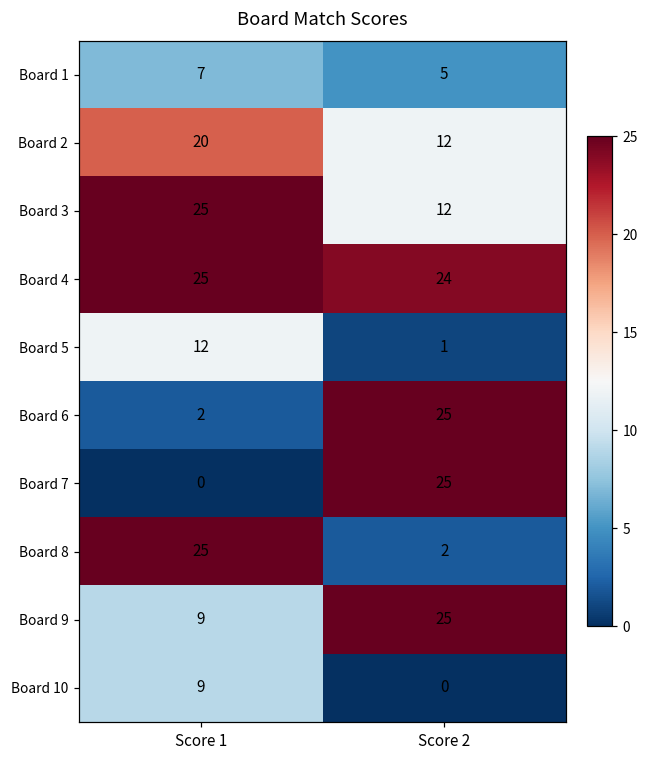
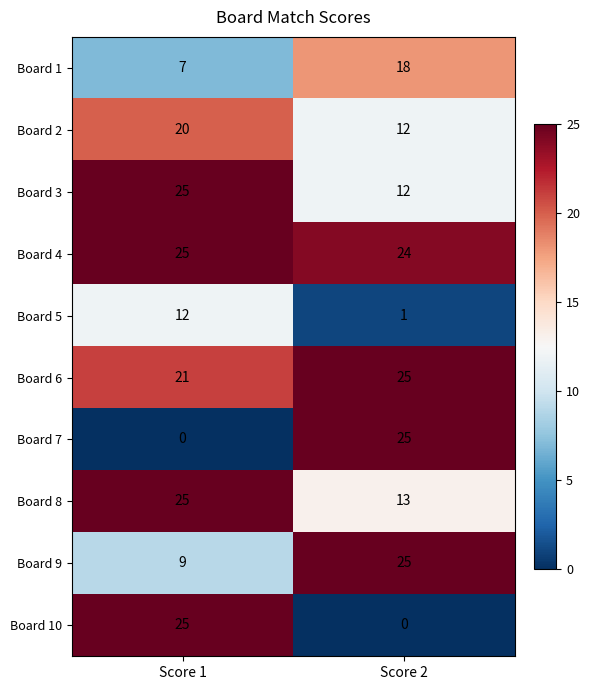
  {
    "Board 1": {
      "Score 1": 7,
-     "Score 2": 5
+     "Score 2": 18
    },
    "Board 2": {
      "Score 1": 20,
      "Score 2": 12
    },
    "Board 3": {
      "Score 1": 25,
      "Score 2": 12
    },
    "Board 4": {
      "Score 1": 25,
      "Score 2": 24
    },
    "Board 5": {
      "Score 1": 12,
      "Score 2": 1
    },
    "Board 6": {
-     "Score 1": 2,
+     "Score 1": 21,
      "Score 2": 25
    },
    "Board 7": {
      "Score 1": 0,
      "Score 2": 25
    },
    "Board 8": {
      "Score 1": 25,
-     "Score 2": 2
+     "Score 2": 13
    },
    "Board 9": {
      "Score 1": 9,
      "Score 2": 25
    },
    "Board 10": {
-     "Score 1": 9,
+     "Score 1": 25,
      "Score 2": 0
    }
  }
